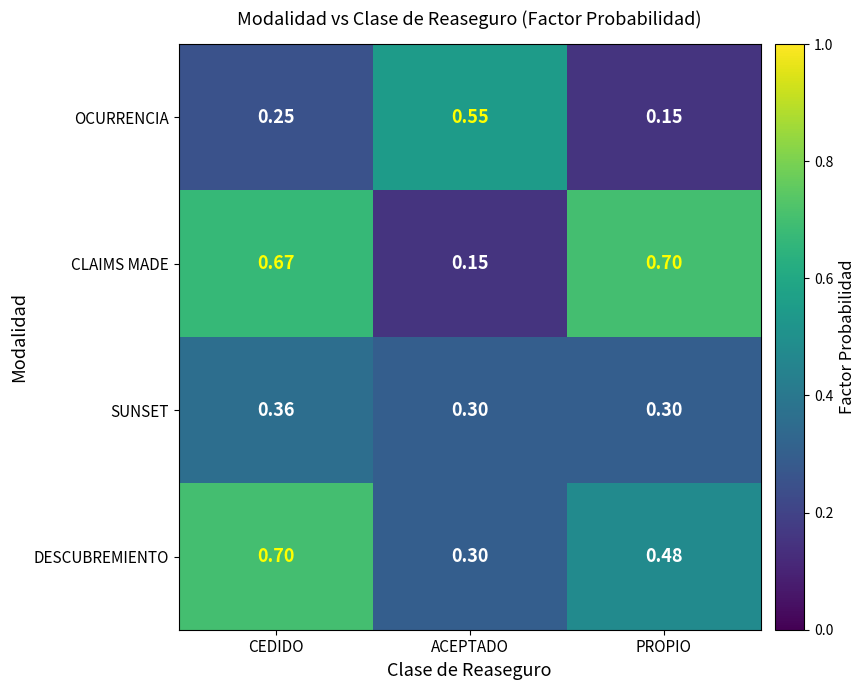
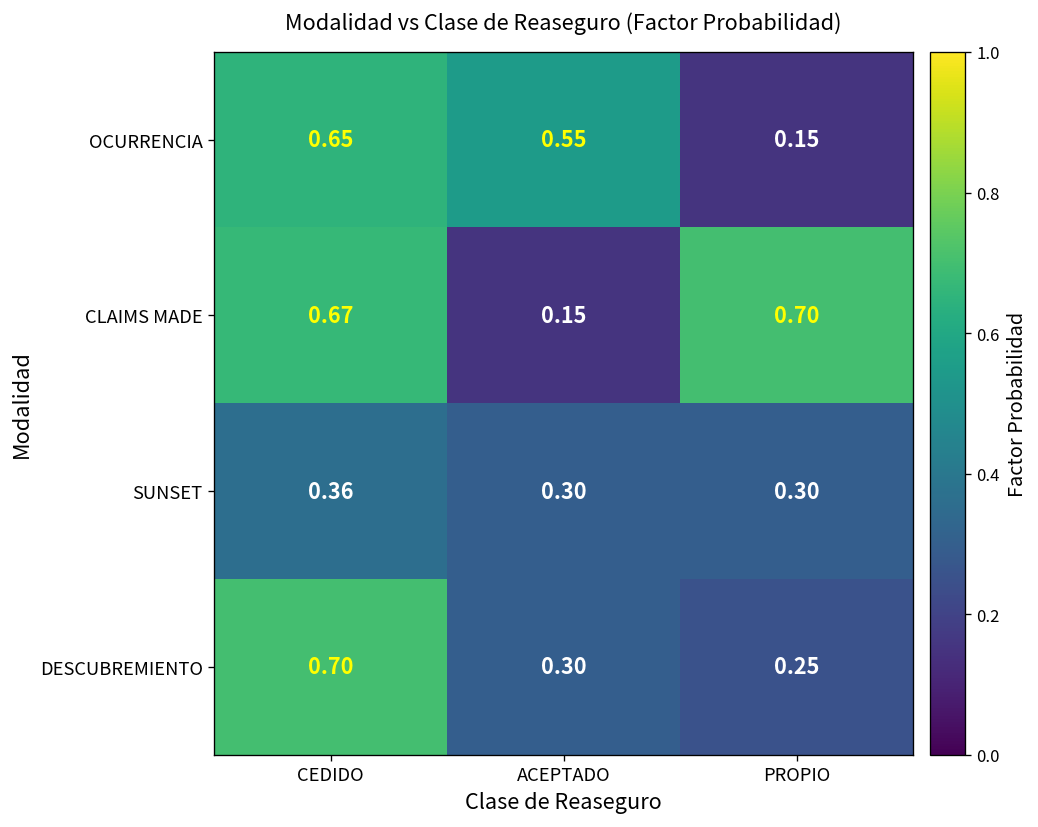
  {
    "OCURRENCIA": {
-     "CEDIDO": 0.25,
+     "CEDIDO": 0.65,
      "ACEPTADO": 0.55,
      "PROPIO": 0.15
    },
    "CLAIMS MADE": {
      "CEDIDO": 0.67,
      "ACEPTADO": 0.15,
      "PROPIO": 0.70
    },
    "SUNSET": {
      "CEDIDO": 0.36,
      "ACEPTADO": 0.30,
      "PROPIO": 0.30
    },
    "DESCUBREMIENTO": {
      "CEDIDO": 0.70,
      "ACEPTADO": 0.30,
-     "PROPIO": 0.48
+     "PROPIO": 0.25
    }
  }
